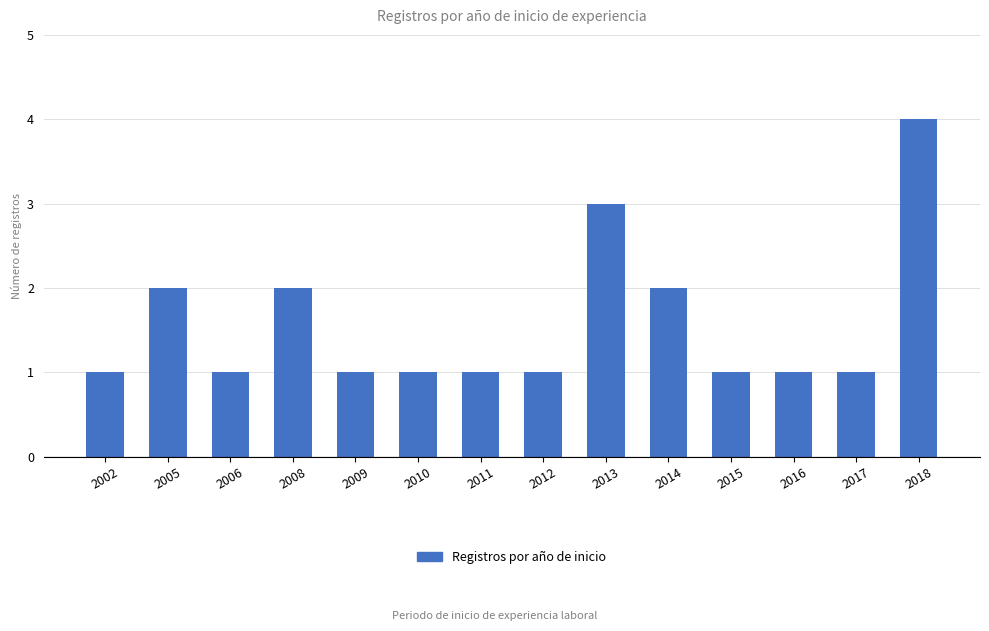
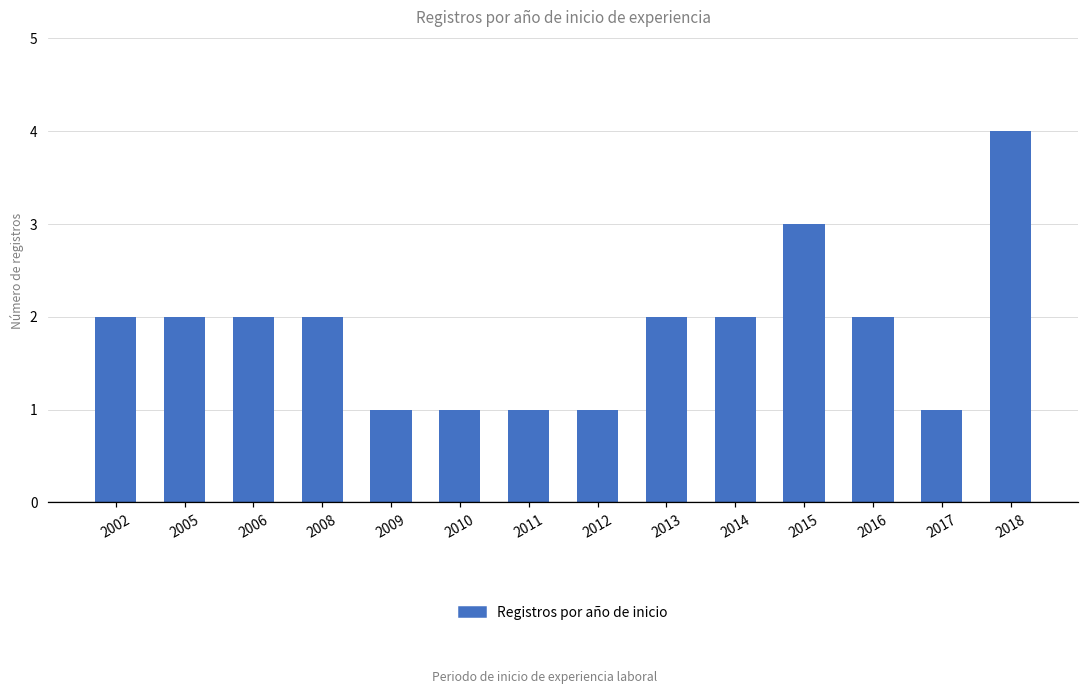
  {
-   "2002": 1,
+   "2002": 2,
    "2005": 2,
-   "2006": 1,
+   "2006": 2,
    "2008": 2,
    "2009": 1,
    "2010": 1,
    "2011": 1,
    "2012": 1,
-   "2013": 3,
+   "2013": 2,
    "2014": 2,
-   "2015": 1,
-   "2016": 1,
+   "2015": 3,
+   "2016": 2,
    "2017": 1,
    "2018": 4
  }
